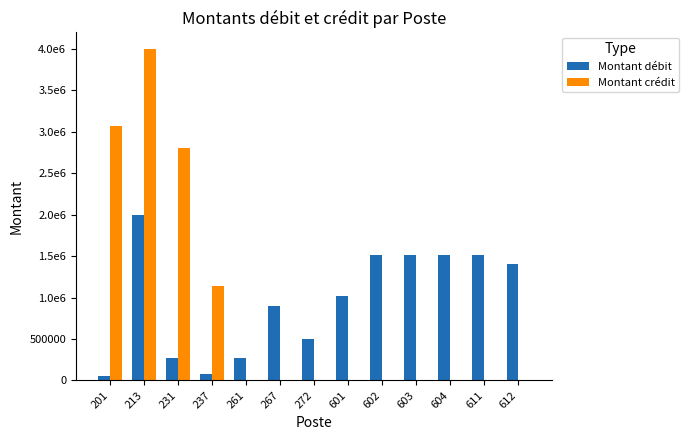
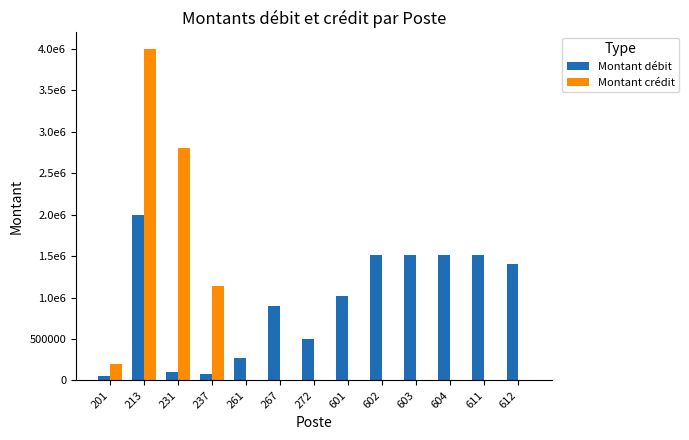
  {
    "Montant débit": {
      "201": 100000,
      "213": 2000000,
-     "231": 300000,
+     "231": 100000,
      "237": 100000,
      "261": 300000,
      "267": 900000,
      "272": 500000,
      "601": 1000000,
      "602": 1500000,
      "603": 1500000,
      "604": 1500000,
      "611": 1500000,
      "612": 1400000
    },
    "Montant crédit": {
-     "201": 3100000,
+     "201": 200000,
      "213": 4000000,
      "231": 2800000,
      "237": 1100000,
      "261": 0,
      "267": 0,
      "272": 0,
      "601": 0,
      "602": 0,
      "603": 0,
      "604": 0,
      "611": 0,
      "612": 0
    }
  }
